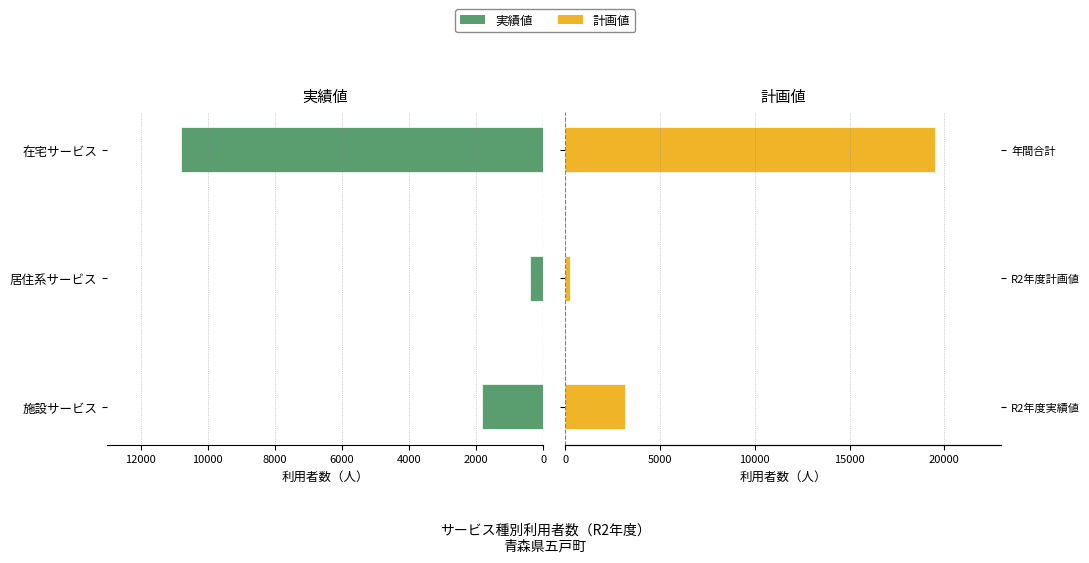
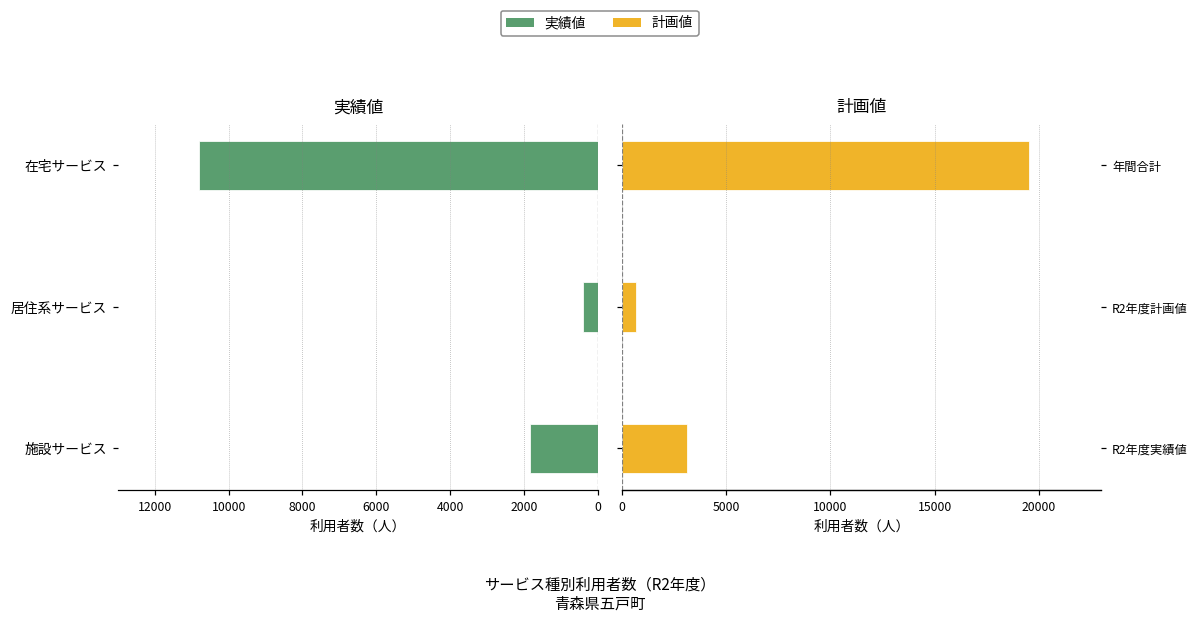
  {
    "計画値": {
      "年間合計": 19500,
-     "R2年度計画値": 300,
+     "R2年度計画値": 700,
      "R2年度実績値": 3200
    }
  }
